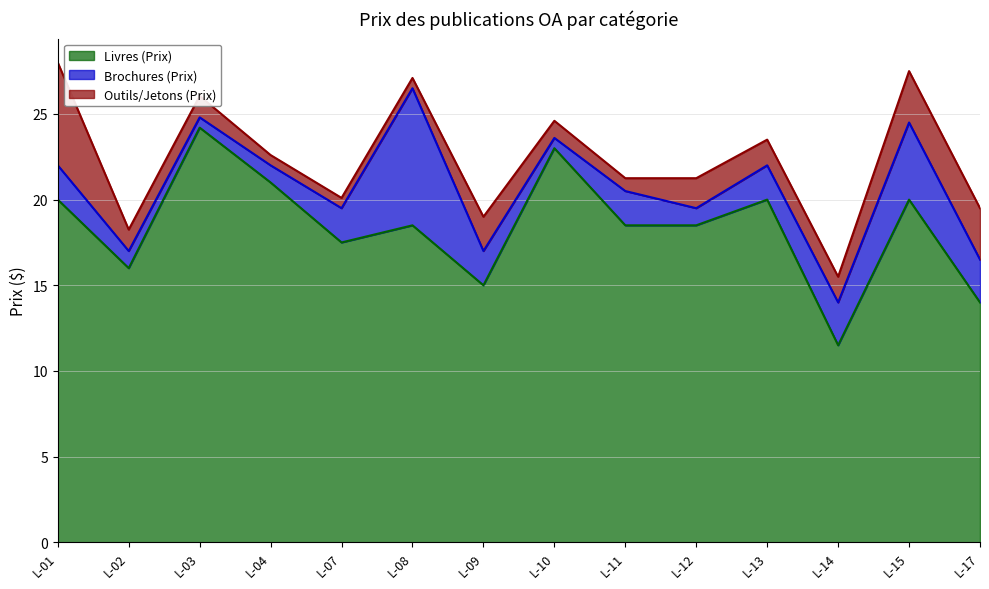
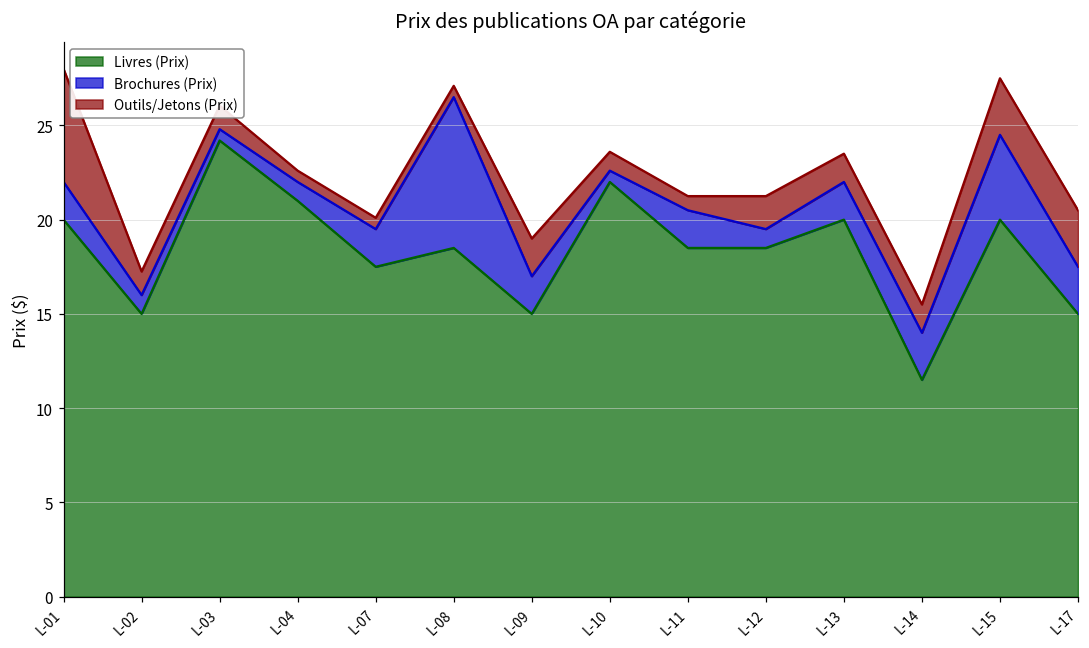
  {
    "Livres (Prix)": {
      "L-01": 20,
-     "L-02": 16,
+     "L-02": 15,
      "L-03": 24.2,
      "L-04": 21,
      "L-07": 17.5,
      "L-08": 18.5,
      "L-09": 15,
-     "L-10": 23,
+     "L-10": 22,
      "L-11": 18.5,
      "L-12": 18.5,
      "L-13": 20,
      "L-14": 11.5,
      "L-15": 20,
-     "L-17": 14
+     "L-17": 15
    },
    "Brochures (Prix)": {
      "L-01": 2,
      "L-02": 1,
      "L-03": 0.6,
      "L-04": 1,
      "L-07": 2,
      "L-08": 8,
      "L-09": 2,
      "L-10": 0.6,
      "L-11": 2,
      "L-12": 1,
      "L-13": 2,
      "L-14": 2.5,
      "L-15": 4.5,
      "L-17": 2.5
    },
    "Outils/Jetons (Prix)": {
      "L-01": 6,
      "L-02": 1.3,
      "L-04": 0.6,
      "L-07": 0.6,
      "L-08": 0.6,
      "L-09": 2,
      "L-10": 1,
      "L-11": 0.8,
      "L-12": 1.8,
      "L-13": 1.5,
      "L-14": 1.5,
      "L-15": 3,
      "L-17": 3
    }
  }
